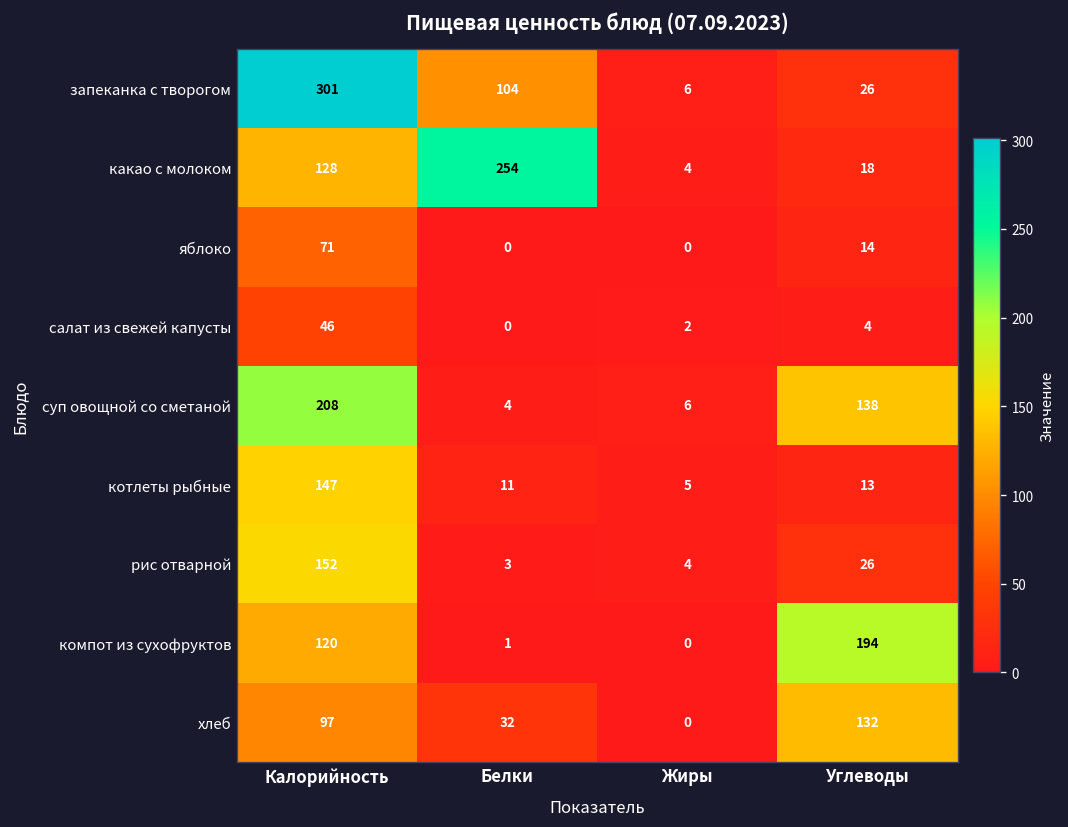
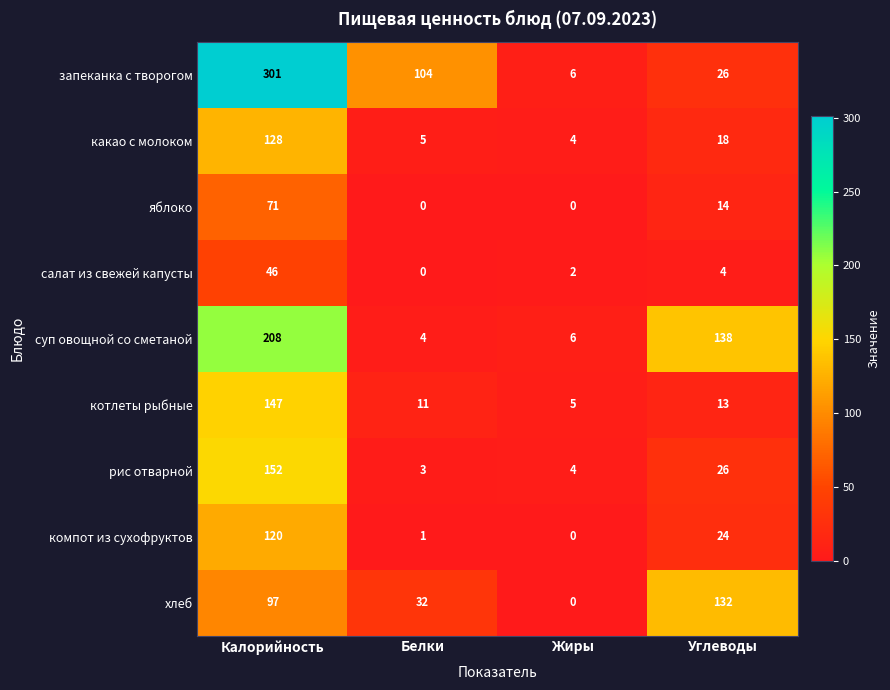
  {
    "запеканка с творогом": {
      "Калорийность": 301,
      "Белки": 104,
      "Жиры": 6,
      "Углеводы": 26
    },
    "какао с молоком": {
      "Калорийность": 128,
-     "Белки": 254,
+     "Белки": 5,
      "Жиры": 4,
      "Углеводы": 18
    },
    "яблоко": {
      "Калорийность": 71,
      "Белки": 0,
      "Жиры": 0,
      "Углеводы": 14
    },
    "салат из свежей капусты": {
      "Калорийность": 46,
      "Белки": 0,
      "Жиры": 2,
      "Углеводы": 4
    },
    "суп овощной со сметаной": {
      "Калорийность": 208,
      "Белки": 4,
      "Жиры": 6,
      "Углеводы": 138
    },
    "котлеты рыбные": {
      "Калорийность": 147,
      "Белки": 11,
      "Жиры": 5,
      "Углеводы": 13
    },
    "рис отварной": {
      "Калорийность": 152,
      "Белки": 3,
      "Жиры": 4,
      "Углеводы": 26
    },
    "компот из сухофруктов": {
      "Калорийность": 120,
      "Белки": 1,
      "Жиры": 0,
-     "Углеводы": 194
+     "Углеводы": 24
    },
    "хлеб": {
      "Калорийность": 97,
      "Белки": 32,
      "Жиры": 0,
      "Углеводы": 132
    }
  }
